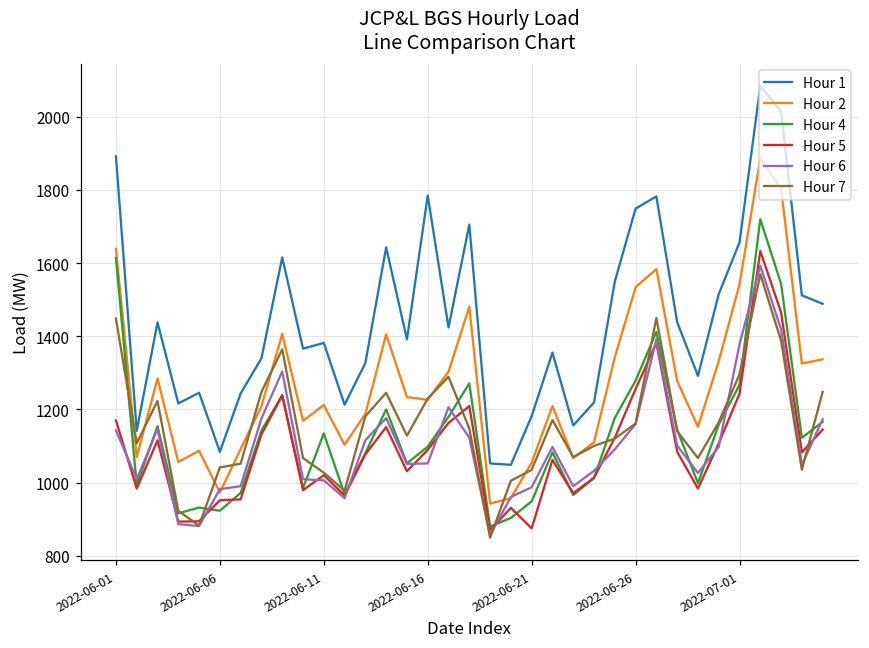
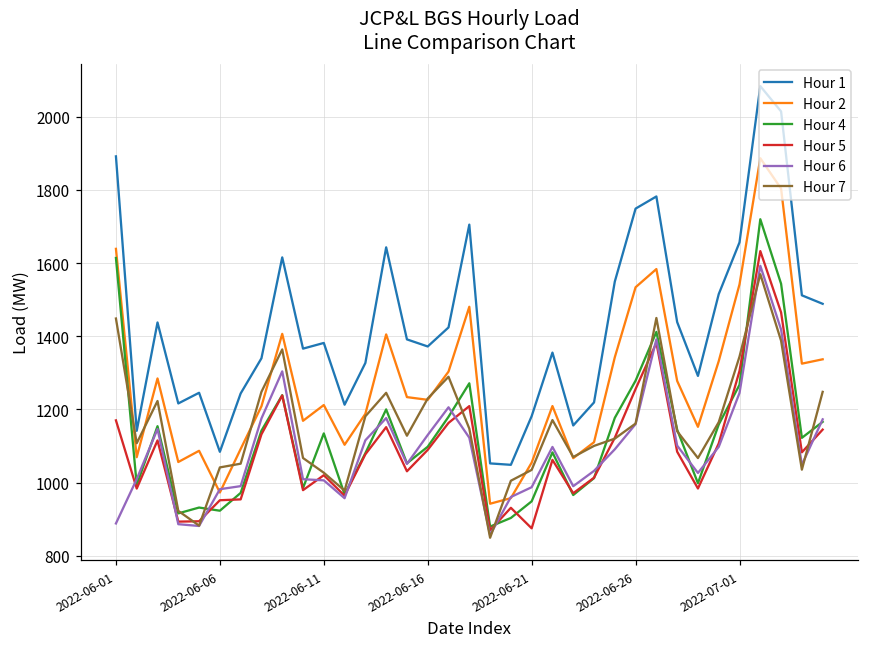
  {
    "Hour 1": {
      "2022-06-01": 1890,
      "2022-06-06": 1080,
      "2022-06-11": 1380,
-     "2022-06-16": 1780,
+     "2022-06-16": 1370,
      "2022-06-21": 1180,
      "2022-06-26": 1750,
      "2022-07-01": 1660
    },
    "Hour 2": {
      "2022-06-01": 1640,
      "2022-06-06": 970,
      "2022-06-11": 1210,
      "2022-06-21": 1050,
      "2022-06-26": 1530,
      "2022-07-01": 1540
    },
    "Hour 4": {
      "2022-06-01": 1610,
      "2022-06-06": 920,
      "2022-06-11": 1130,
      "2022-06-16": 1100,
      "2022-06-21": 950,
      "2022-06-26": 1280,
      "2022-07-01": 1270
    },
    "Hour 5": {
      "2022-06-01": 1170,
      "2022-06-06": 950,
      "2022-06-16": 1090,
      "2022-06-21": 870,
      "2022-06-26": 1260,
-     "2022-07-01": 1240
+     "2022-07-01": 1310
    },
    "Hour 6": {
-     "2022-06-01": 1140,
+     "2022-06-01": 890,
      "2022-06-06": 980,
      "2022-06-11": 1010,
-     "2022-06-16": 1050,
+     "2022-06-16": 1130,
      "2022-06-21": 990,
-     "2022-07-01": 1380
+     "2022-07-01": 1240
    },
    "Hour 7": {
      "2022-06-01": 1450,
      "2022-06-06": 1040,
      "2022-06-21": 1030,
-     "2022-07-01": 1300
+     "2022-07-01": 1340
    }
  }
